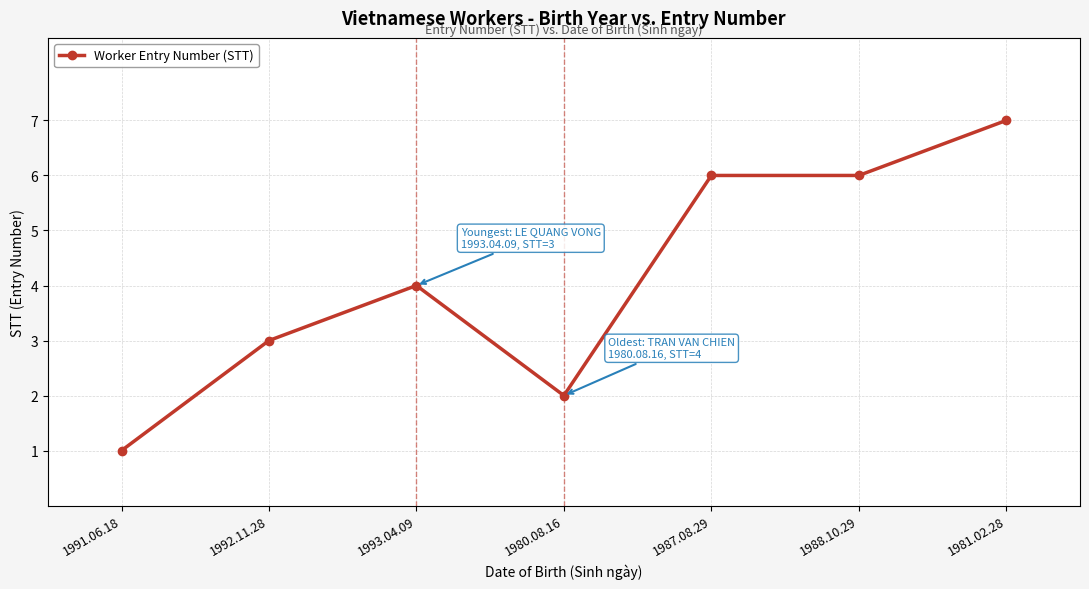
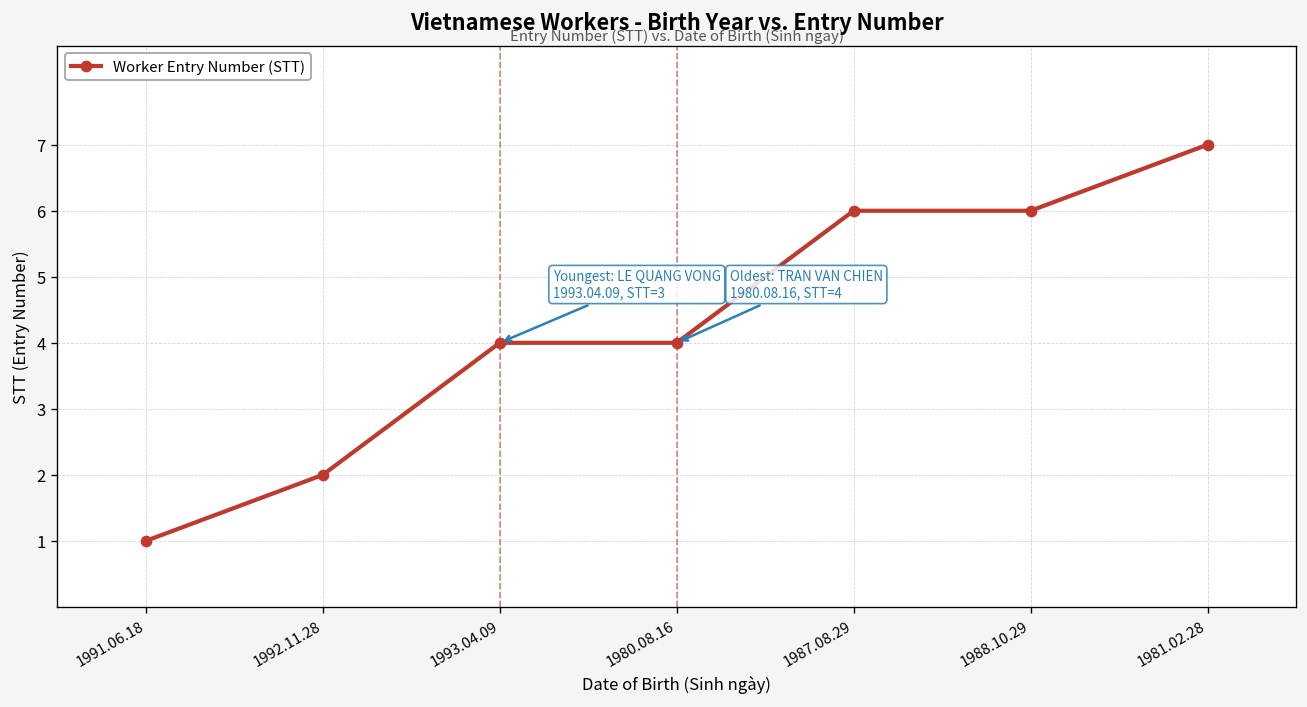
  {
    "1991.06.18": 1,
-   "1992.11.28": 3,
-   "1980.08.16": 2,
+   "1992.11.28": 2,
+   "1980.08.16": 4,
    "1987.08.29": 6,
    "1988.10.29": 6,
    "1981.02.28": 7
  }
